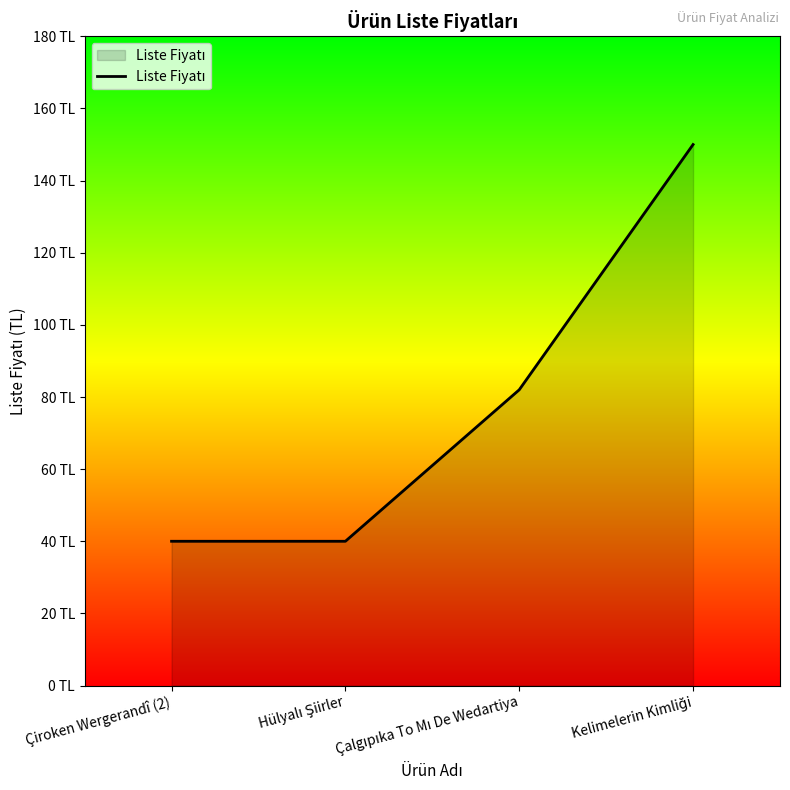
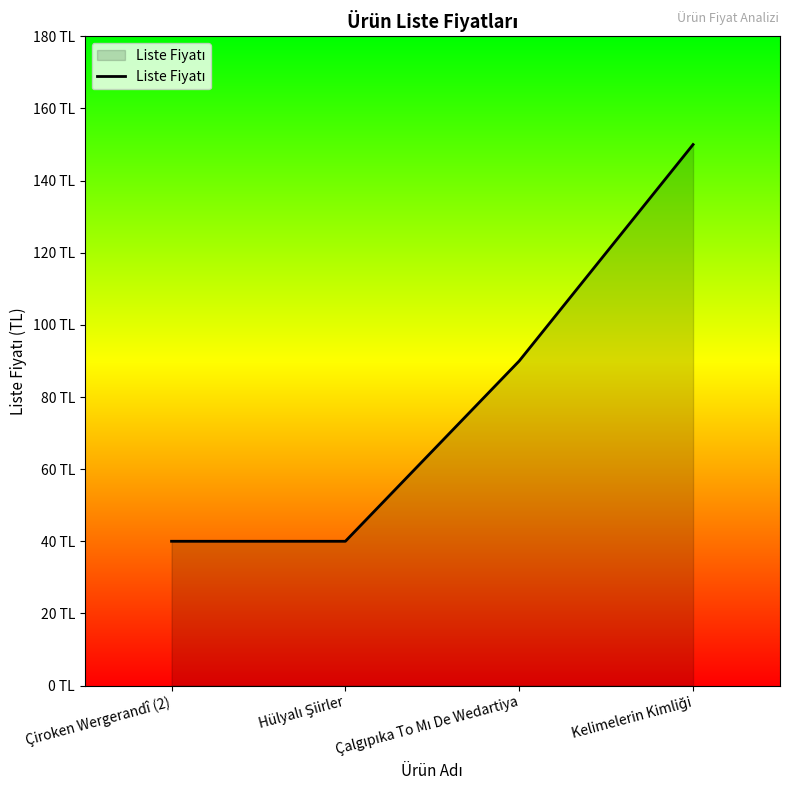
  {
    "Çiroken Wergerandî (2)": "40 TL",
    "Hülyalı Şiirler": "40 TL",
-   "Çalgıpıka To Mı De Wedartiya": "82 TL",
+   "Çalgıpıka To Mı De Wedartiya": "90 TL",
    "Kelimelerin Kimliği": "150 TL"
  }
